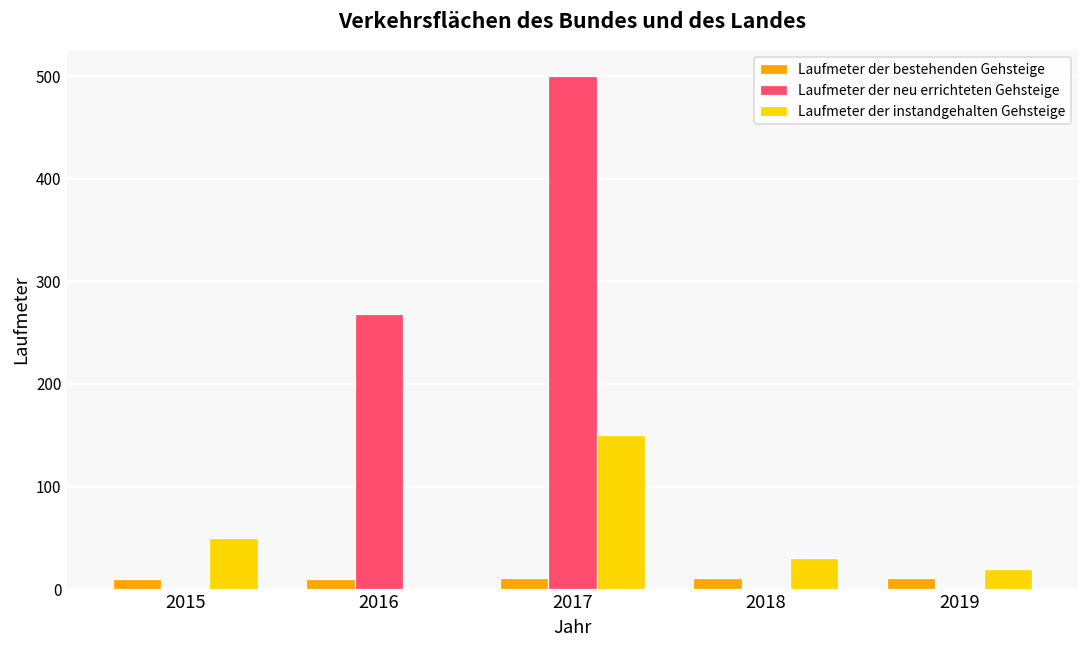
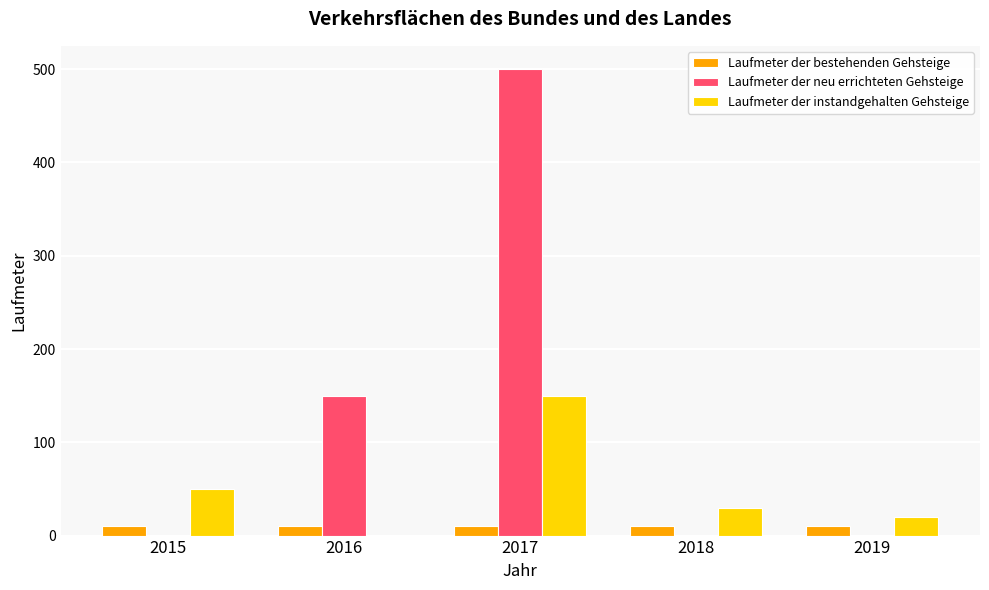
  {
    "Laufmeter der neu errichteten Gehsteige": {
      "2015": 0,
-     "2016": 270,
+     "2016": 150,
      "2017": 500,
      "2018": 0,
      "2019": 0
    }
  }
